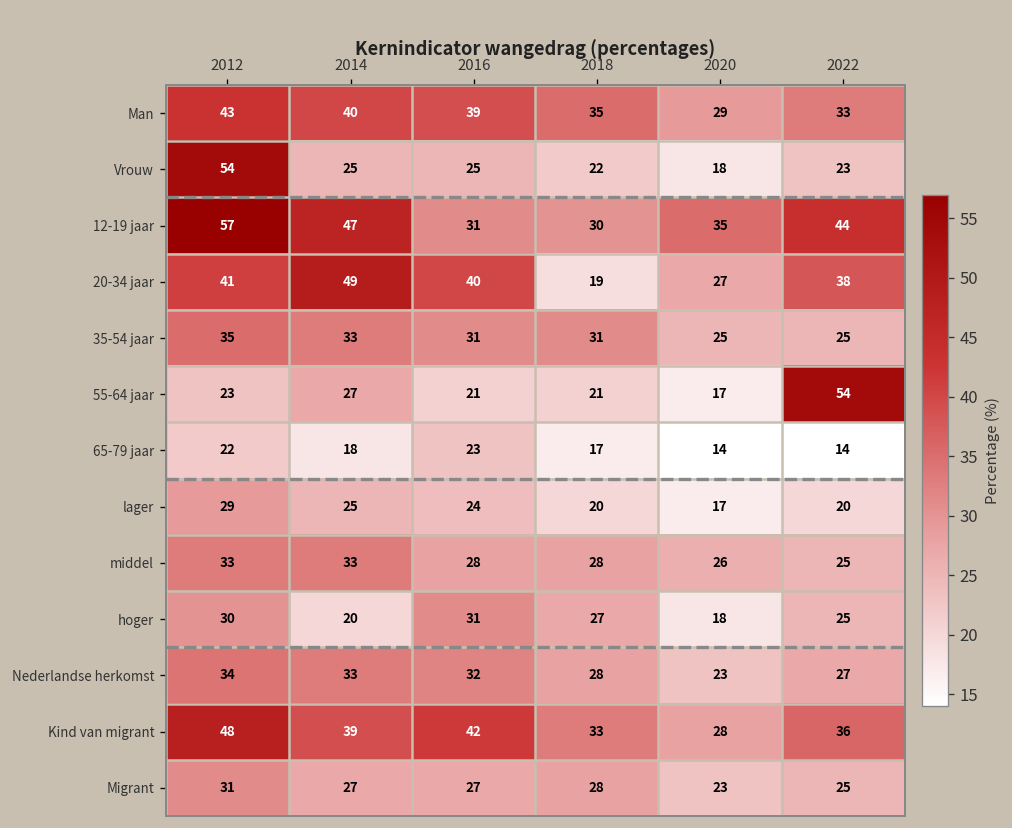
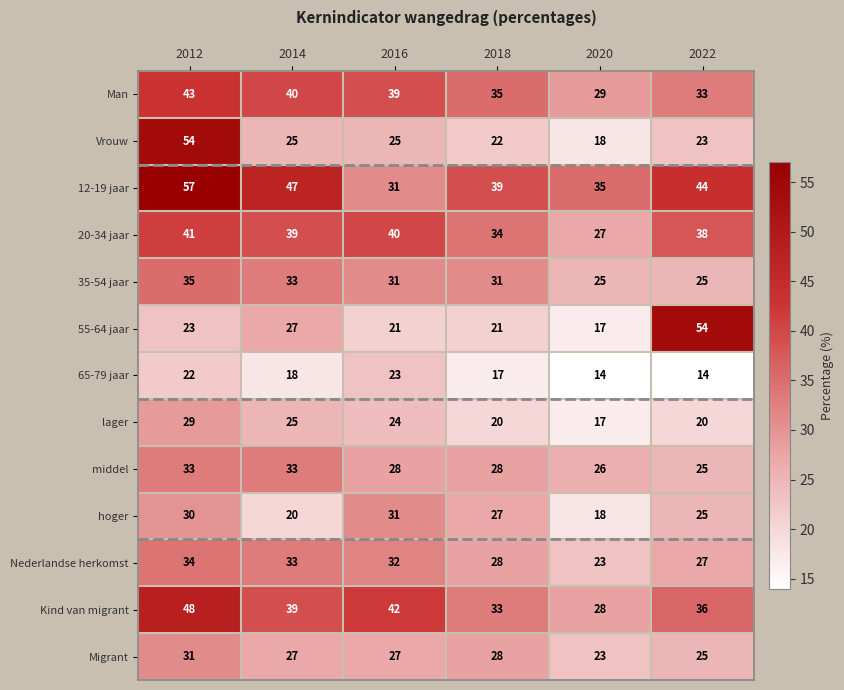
  {
    "Man": {
      "2012": 43,
      "2014": 40,
      "2016": 39,
      "2018": 35,
      "2020": 29,
      "2022": 33
    },
    "Vrouw": {
      "2012": 54,
      "2014": 25,
      "2016": 25,
      "2018": 22,
      "2020": 18,
      "2022": 23
    },
    "12-19 jaar": {
      "2012": 57,
      "2014": 47,
      "2016": 31,
-     "2018": 30,
+     "2018": 39,
      "2020": 35,
      "2022": 44
    },
    "20-34 jaar": {
      "2012": 41,
-     "2014": 49,
+     "2014": 39,
      "2016": 40,
-     "2018": 19,
+     "2018": 34,
      "2020": 27,
      "2022": 38
    },
    "35-54 jaar": {
      "2012": 35,
      "2014": 33,
      "2016": 31,
      "2018": 31,
      "2020": 25,
      "2022": 25
    },
    "55-64 jaar": {
      "2012": 23,
      "2014": 27,
      "2016": 21,
      "2018": 21,
      "2020": 17,
      "2022": 54
    },
    "65-79 jaar": {
      "2012": 22,
      "2014": 18,
      "2016": 23,
      "2018": 17,
      "2020": 14,
      "2022": 14
    },
    "lager": {
      "2012": 29,
      "2014": 25,
      "2016": 24,
      "2018": 20,
      "2020": 17,
      "2022": 20
    },
    "middel": {
      "2012": 33,
      "2014": 33,
      "2016": 28,
      "2018": 28,
      "2020": 26,
      "2022": 25
    },
    "hoger": {
      "2012": 30,
      "2014": 20,
      "2016": 31,
      "2018": 27,
      "2020": 18,
      "2022": 25
    },
    "Nederlandse herkomst": {
      "2012": 34,
      "2014": 33,
      "2016": 32,
      "2018": 28,
      "2020": 23,
      "2022": 27
    },
    "Kind van migrant": {
      "2012": 48,
      "2014": 39,
      "2016": 42,
      "2018": 33,
      "2020": 28,
      "2022": 36
    },
    "Migrant": {
      "2012": 31,
      "2014": 27,
      "2016": 27,
      "2018": 28,
      "2020": 23,
      "2022": 25
    }
  }
